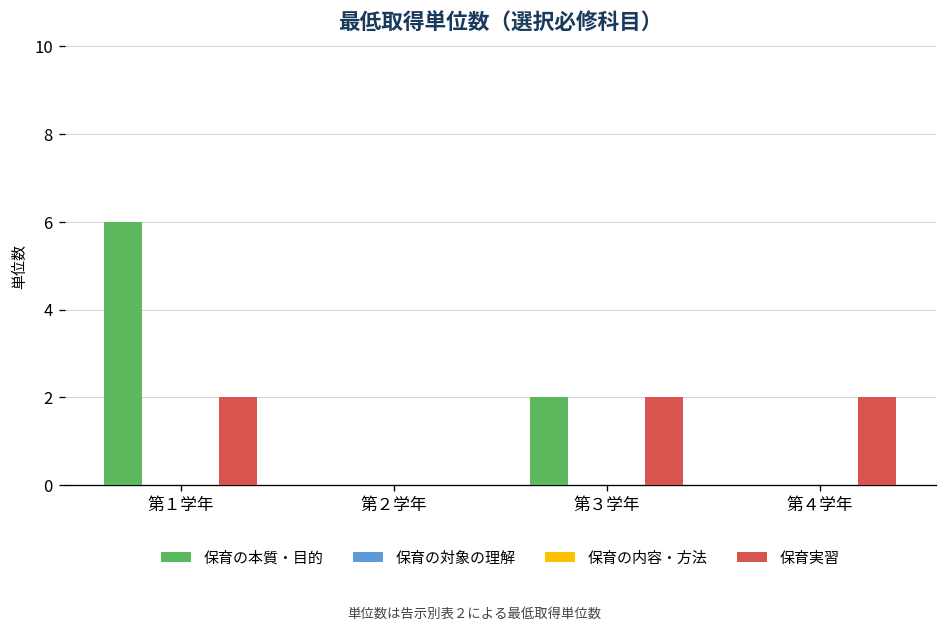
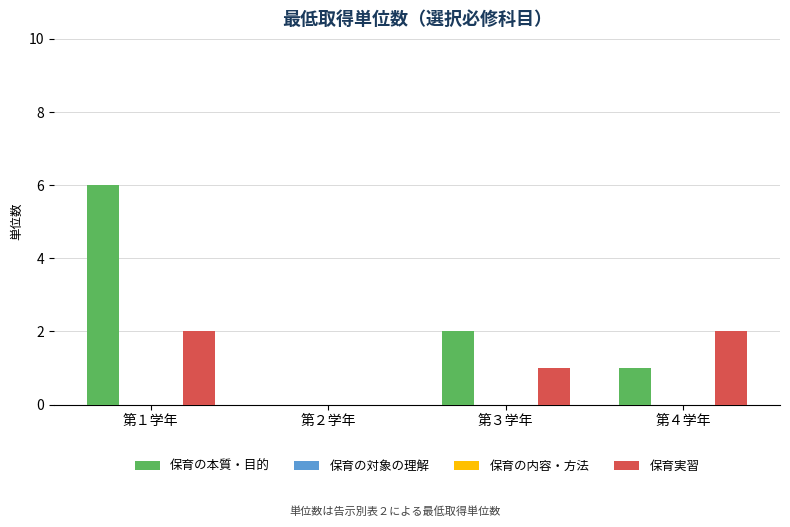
  {
    "保育の本質・目的": {
      "第１学年": 6,
      "第２学年": 0,
      "第３学年": 2,
-     "第４学年": 0
+     "第４学年": 1
    },
    "保育の対象の理解": {
      "第１学年": 0,
      "第２学年": 0,
      "第３学年": 0,
      "第４学年": 0
    },
    "保育の内容・方法": {
      "第１学年": 0,
      "第２学年": 0,
      "第３学年": 0,
      "第４学年": 0
    },
    "保育実習": {
      "第１学年": 2,
      "第２学年": 0,
-     "第３学年": 2,
+     "第３学年": 1,
      "第４学年": 2
    }
  }
